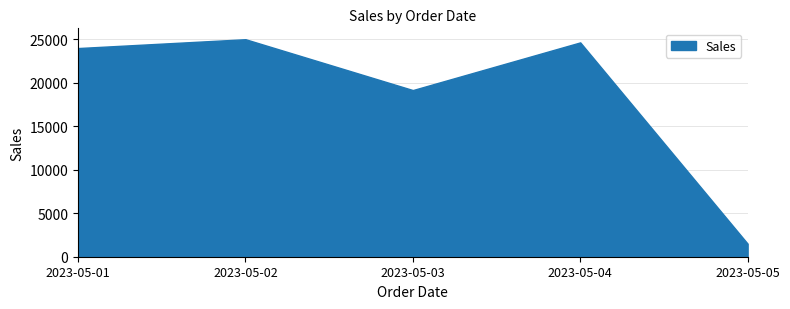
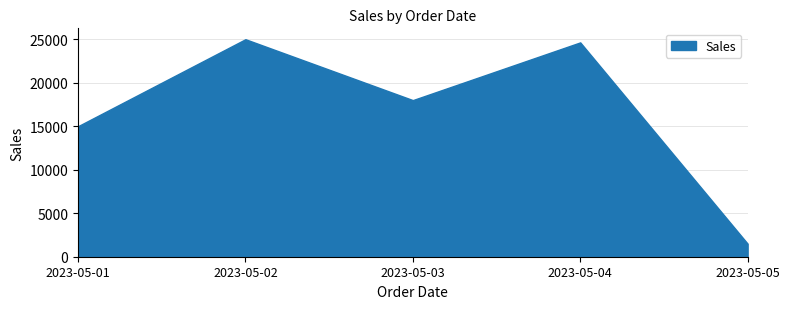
  {
-   "2023-05-01": 24000,
+   "2023-05-01": 15000,
    "2023-05-02": 25000,
-   "2023-05-03": 19000,
+   "2023-05-03": 18000,
    "2023-05-04": 25000,
    "2023-05-05": 2000
  }
